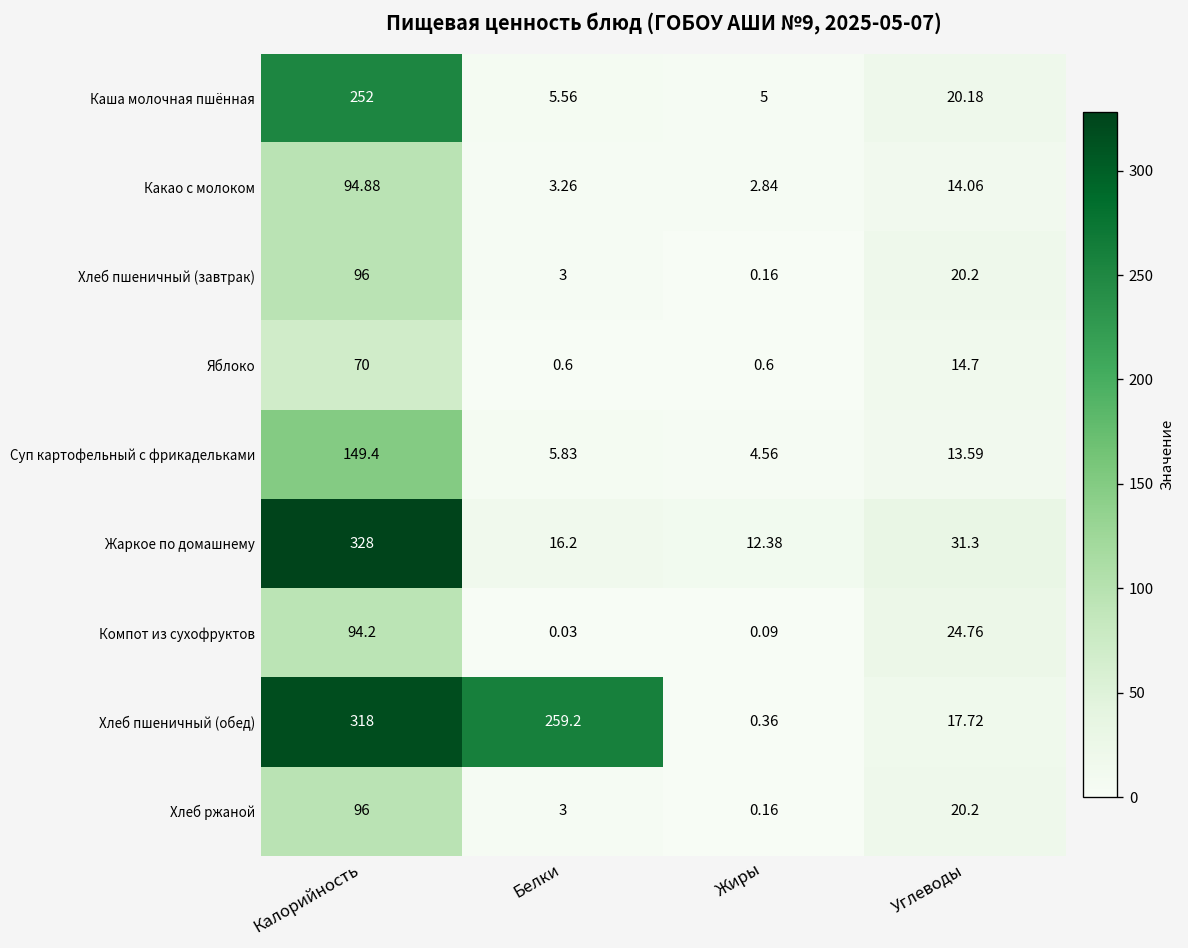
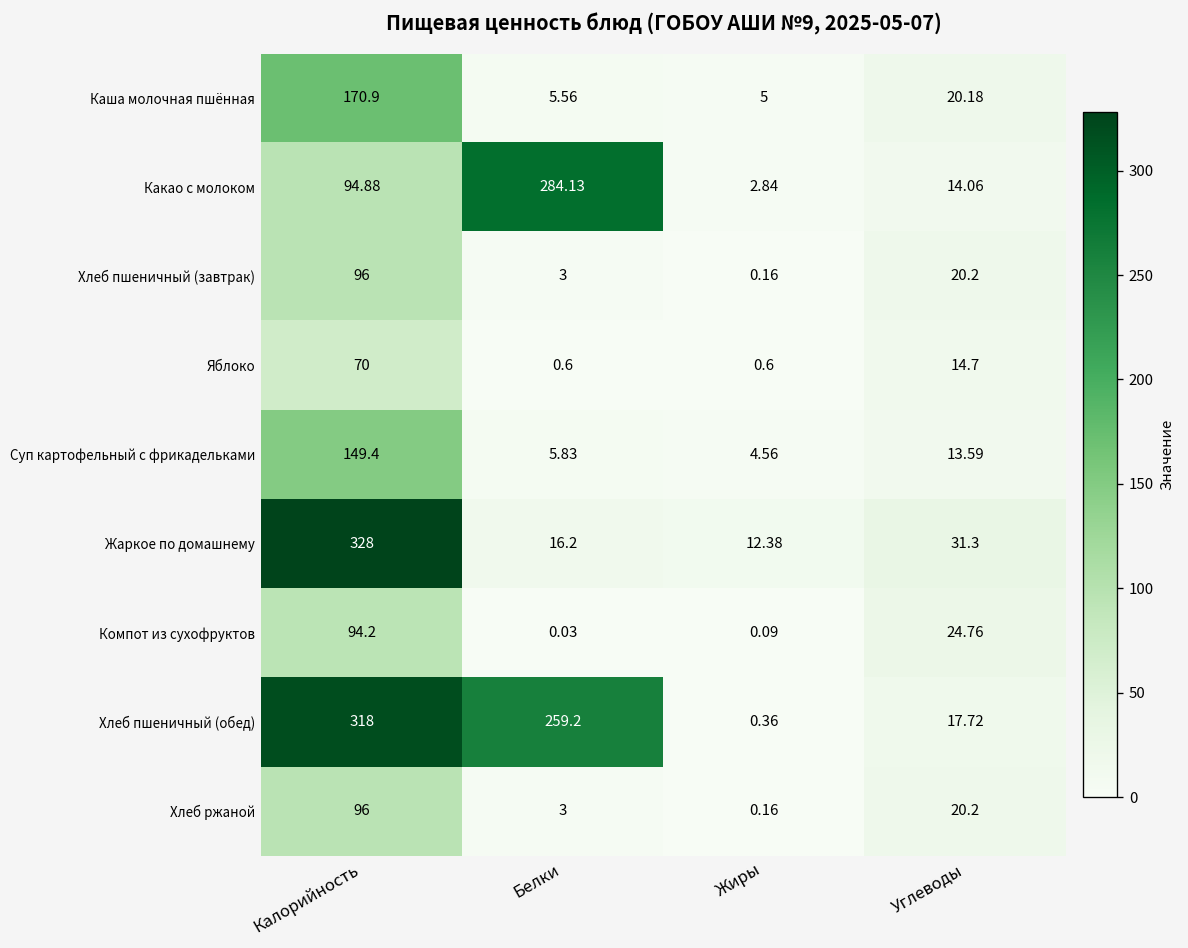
  {
    "Каша молочная пшённая": {
-     "Калорийность": 252,
+     "Калорийность": 170.9,
      "Белки": 5.56,
      "Жиры": 5,
      "Углеводы": 20.18
    },
    "Какао с молоком": {
      "Калорийность": 94.88,
-     "Белки": 3.26,
+     "Белки": 284.13,
      "Жиры": 2.84,
      "Углеводы": 14.06
    },
    "Хлеб пшеничный (завтрак)": {
      "Калорийность": 96,
      "Белки": 3,
      "Жиры": 0.16,
      "Углеводы": 20.2
    },
    "Яблоко": {
      "Калорийность": 70,
      "Белки": 0.6,
      "Жиры": 0.6,
      "Углеводы": 14.7
    },
    "Суп картофельный с фрикадельками": {
      "Калорийность": 149.4,
      "Белки": 5.83,
      "Жиры": 4.56,
      "Углеводы": 13.59
    },
    "Жаркое по домашнему": {
      "Калорийность": 328,
      "Белки": 16.2,
      "Жиры": 12.38,
      "Углеводы": 31.3
    },
    "Компот из сухофруктов": {
      "Калорийность": 94.2,
      "Белки": 0.03,
      "Жиры": 0.09,
      "Углеводы": 24.76
    },
    "Хлеб пшеничный (обед)": {
      "Калорийность": 318,
      "Белки": 259.2,
      "Жиры": 0.36,
      "Углеводы": 17.72
    },
    "Хлеб ржаной": {
      "Калорийность": 96,
      "Белки": 3,
      "Жиры": 0.16,
      "Углеводы": 20.2
    }
  }
